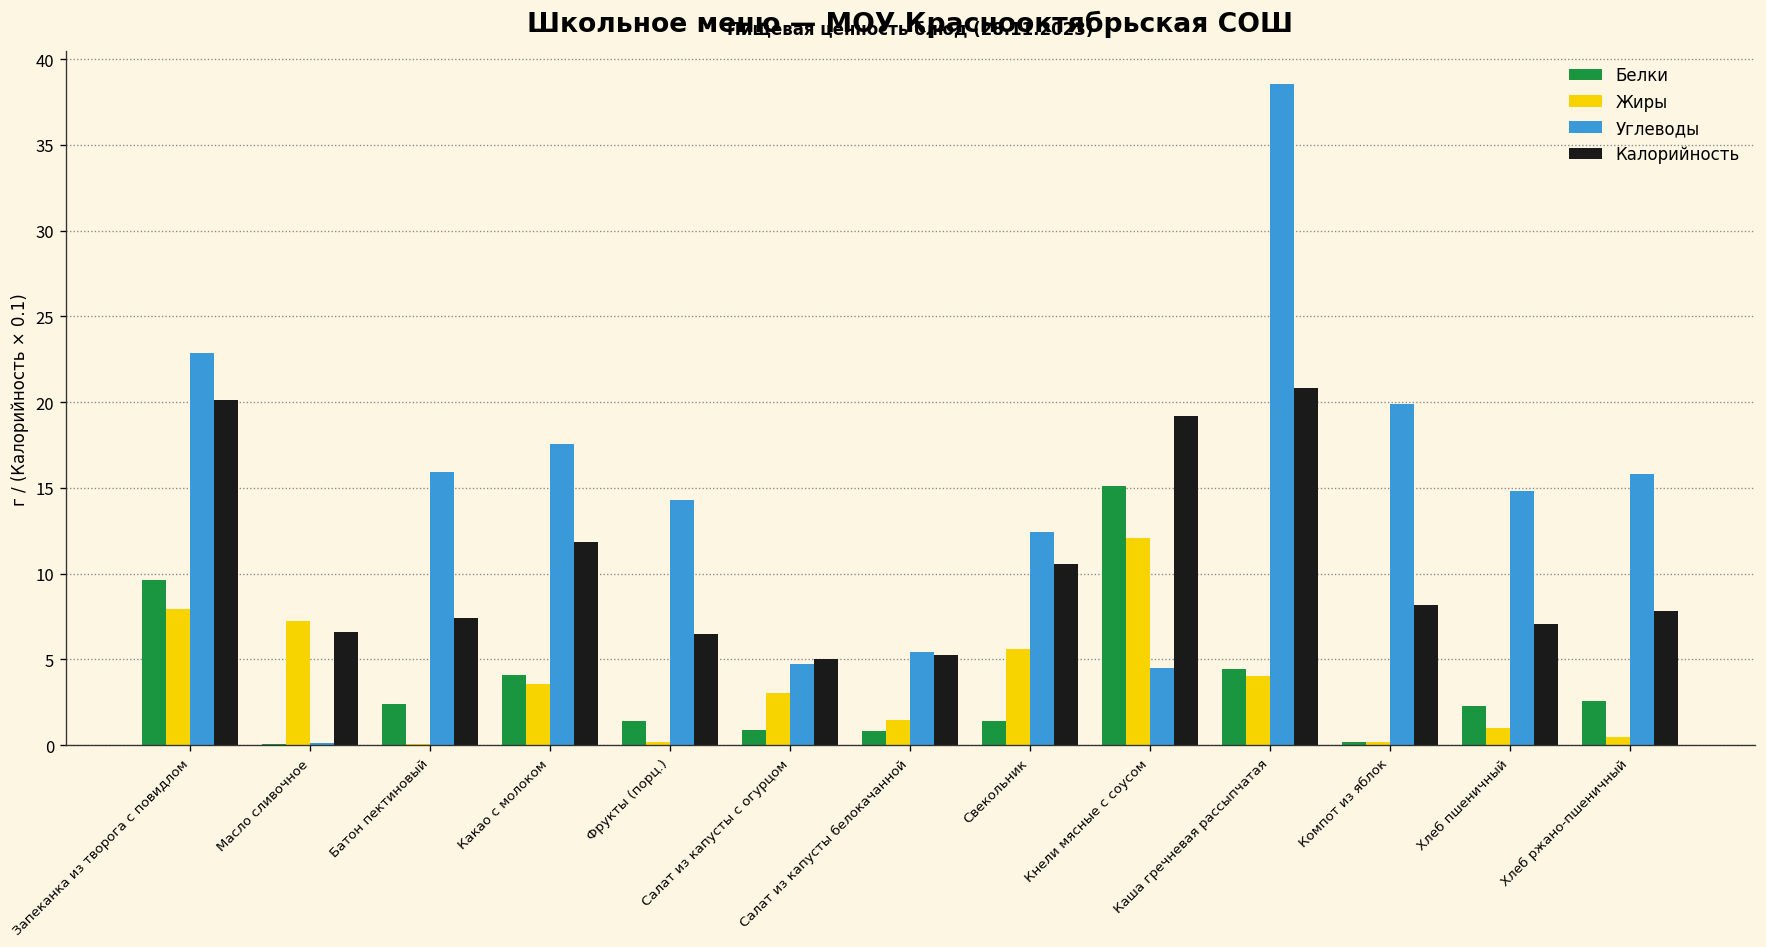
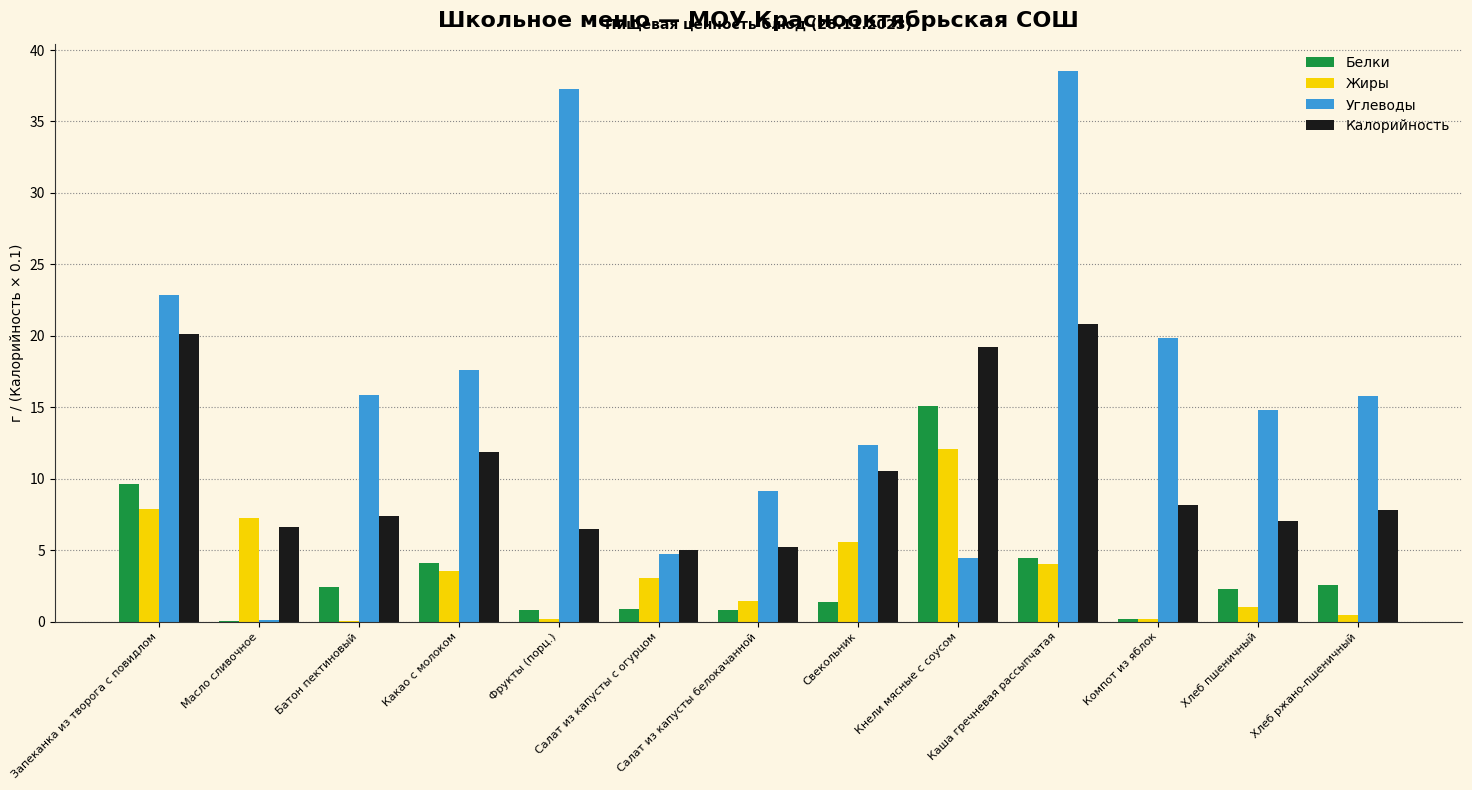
  {
    "Белки": {
      "Запеканка из творога с повидлом": 9.6,
      "Батон пектиновый": 2.4,
      "Какао с молоком": 4.1,
-     "Фрукты (порц.)": 1.4,
+     "Фрукты (порц.)": 0.8,
      "Салат из капусты с огурцом": 0.9,
      "Салат из капусты белокачанной": 0.9,
      "Свекольник": 1.4,
      "Кнели мясные с соусом": 15.1,
      "Каша гречневая рассыпчатая": 4.5,
      "Хлеб пшеничный": 2.3,
      "Хлеб ржано-пшеничный": 2.6
    },
    "Жиры": {
      "Запеканка из творога с повидлом": 7.9,
      "Масло сливочное": 7.3,
      "Какао с молоком": 3.5,
      "Фрукты (порц.)": 0.2,
      "Салат из капусты с огурцом": 3.1,
      "Салат из капусты белокачанной": 1.5,
      "Свекольник": 5.6,
      "Кнели мясные с соусом": 12.1,
      "Каша гречневая рассыпчатая": 4.1,
      "Хлеб пшеничный": 1.0,
      "Хлеб ржано-пшеничный": 0.5
    },
    "Углеводы": {
      "Запеканка из творога с повидлом": 22.9,
      "Батон пектиновый": 15.9,
      "Какао с молоком": 17.6,
-     "Фрукты (порц.)": 14.3,
+     "Фрукты (порц.)": 37.3,
      "Салат из капусты с огурцом": 4.7,
-     "Салат из капусты белокачанной": 5.4,
+     "Салат из капусты белокачанной": 9.2,
      "Свекольник": 12.4,
      "Кнели мясные с соусом": 4.5,
      "Каша гречневая рассыпчатая": 38.5,
      "Компот из яблок": 19.9,
      "Хлеб пшеничный": 14.8,
      "Хлеб ржано-пшеничный": 15.8
    },
    "Калорийность": {
      "Запеканка из творога с повидлом": 20.1,
      "Масло сливочное": 6.6,
      "Батон пектиновый": 7.4,
      "Какао с молоком": 11.9,
      "Фрукты (порц.)": 6.5,
      "Салат из капусты с огурцом": 5.0,
      "Салат из капусты белокачанной": 5.2,
      "Свекольник": 10.6,
      "Кнели мясные с соусом": 19.2,
      "Каша гречневая рассыпчатая": 20.8,
      "Компот из яблок": 8.2,
      "Хлеб пшеничный": 7.1,
      "Хлеб ржано-пшеничный": 7.8
    }
  }
